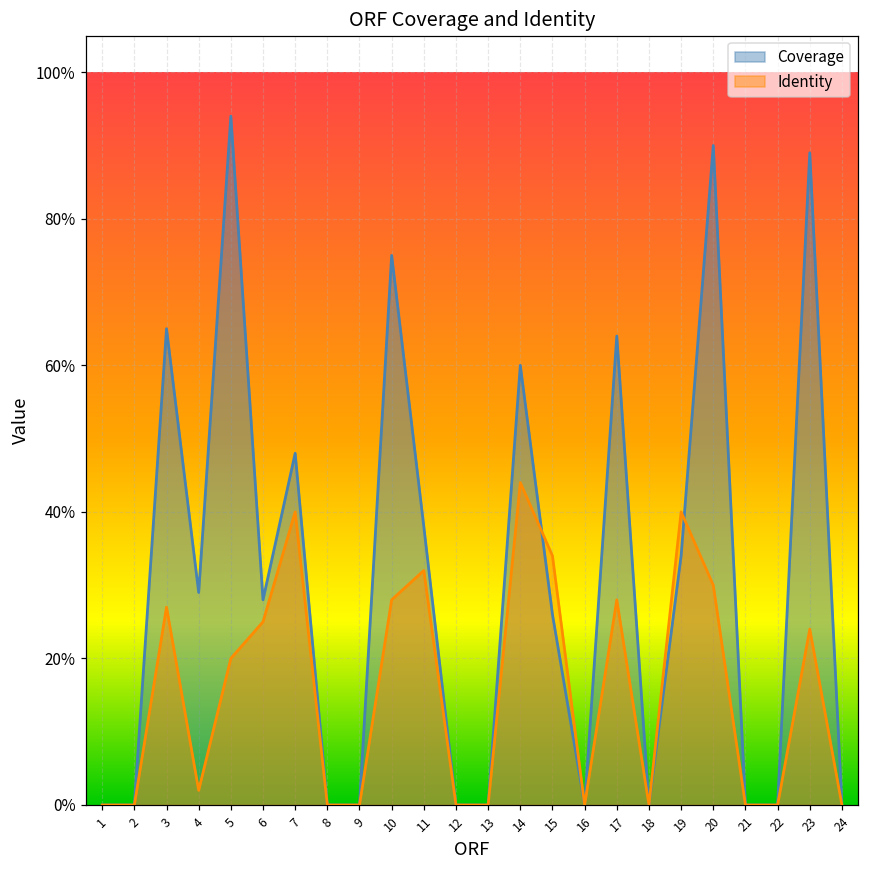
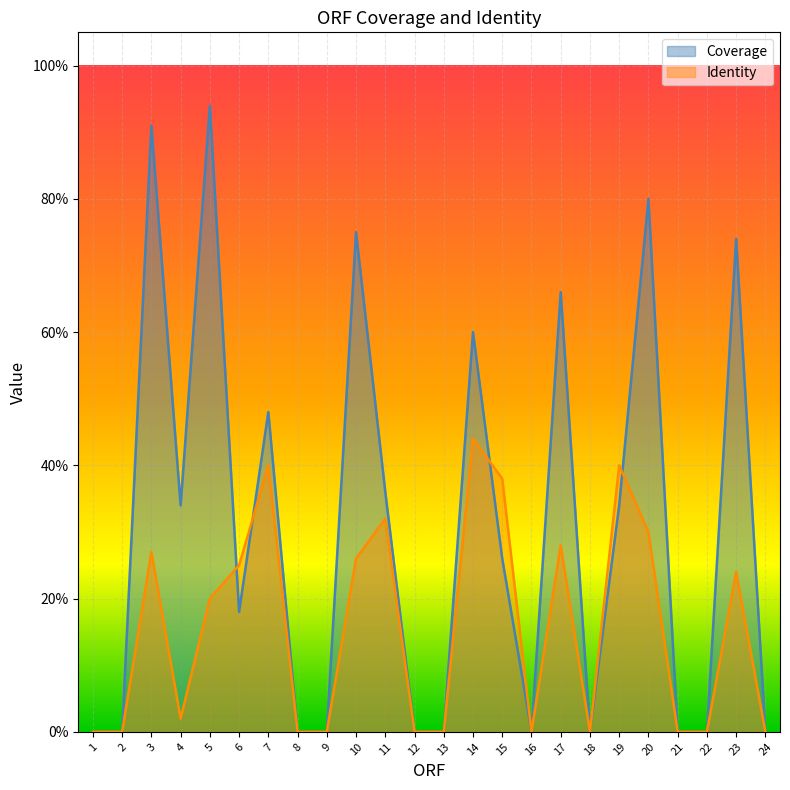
  {
    "Coverage": {
-     "3": "65%",
-     "4": "29%",
+     "3": "91%",
+     "4": "34%",
      "5": "94%",
-     "6": "28%",
+     "6": "18%",
      "7": "48%",
      "10": "75%",
-     "11": "38%",
+     "11": "36%",
      "14": "60%",
      "15": "26%",
-     "17": "64%",
+     "17": "66%",
      "19": "34%",
-     "20": "90%",
-     "23": "89%"
+     "20": "80%",
+     "23": "74%"
    },
    "Identity": {
      "3": "27%",
      "4": "2%",
      "5": "20%",
      "6": "25%",
      "7": "40%",
-     "10": "28%",
+     "10": "26%",
      "11": "32%",
      "14": "44%",
-     "15": "34%",
+     "15": "38%",
      "17": "28%",
      "19": "40%",
      "20": "30%",
      "23": "24%"
    }
  }
